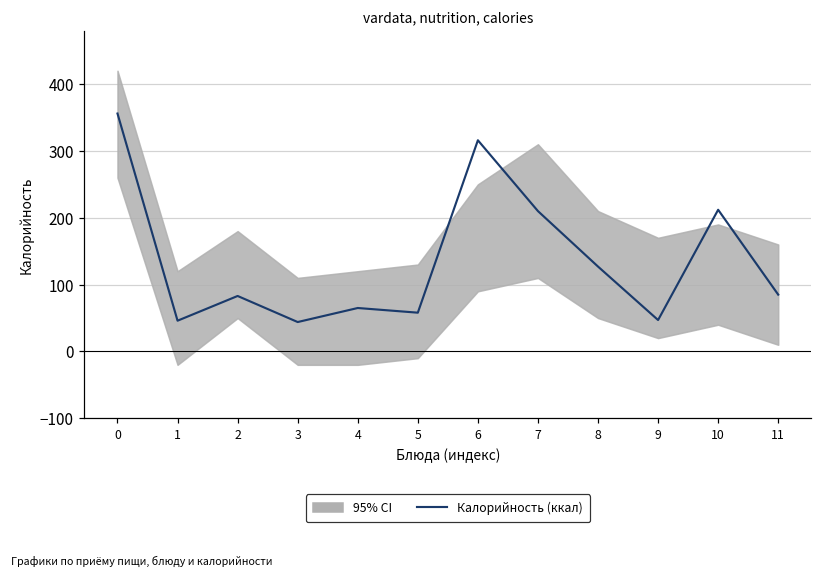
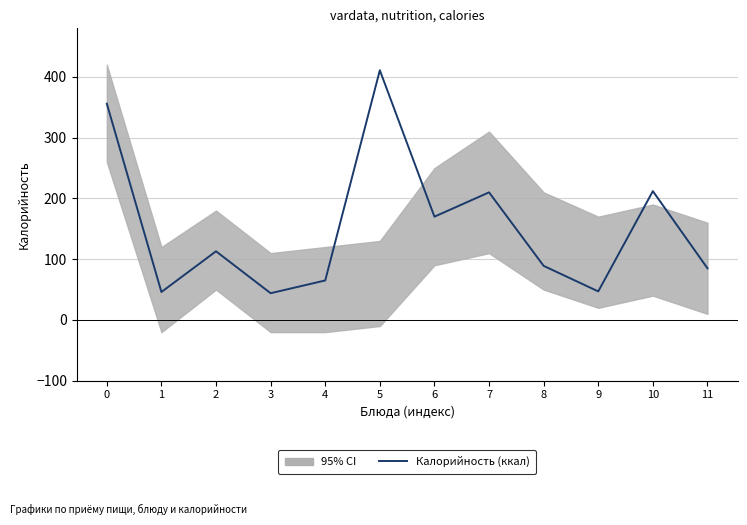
  {
    "Калорийность (ккал)": {
      "0": 360,
      "1": 50,
-     "2": 80,
+     "2": 110,
      "3": 40,
      "4": 70,
-     "5": 60,
-     "6": 320,
+     "5": 410,
+     "6": 170,
      "7": 210,
-     "8": 130,
+     "8": 90,
      "9": 50,
      "10": 210,
      "11": 90
    }
  }
